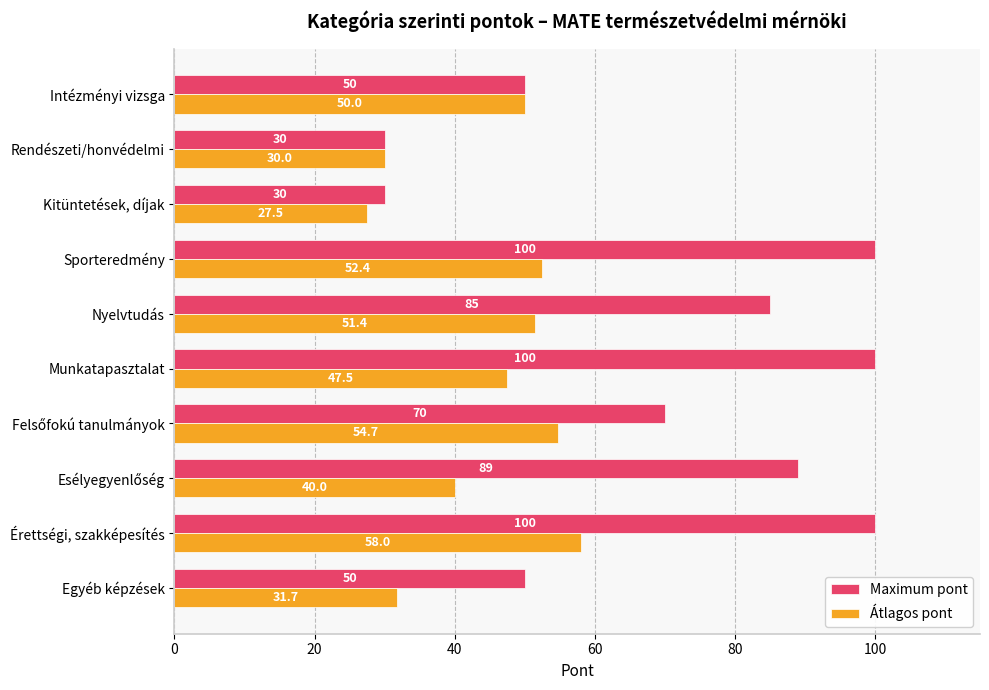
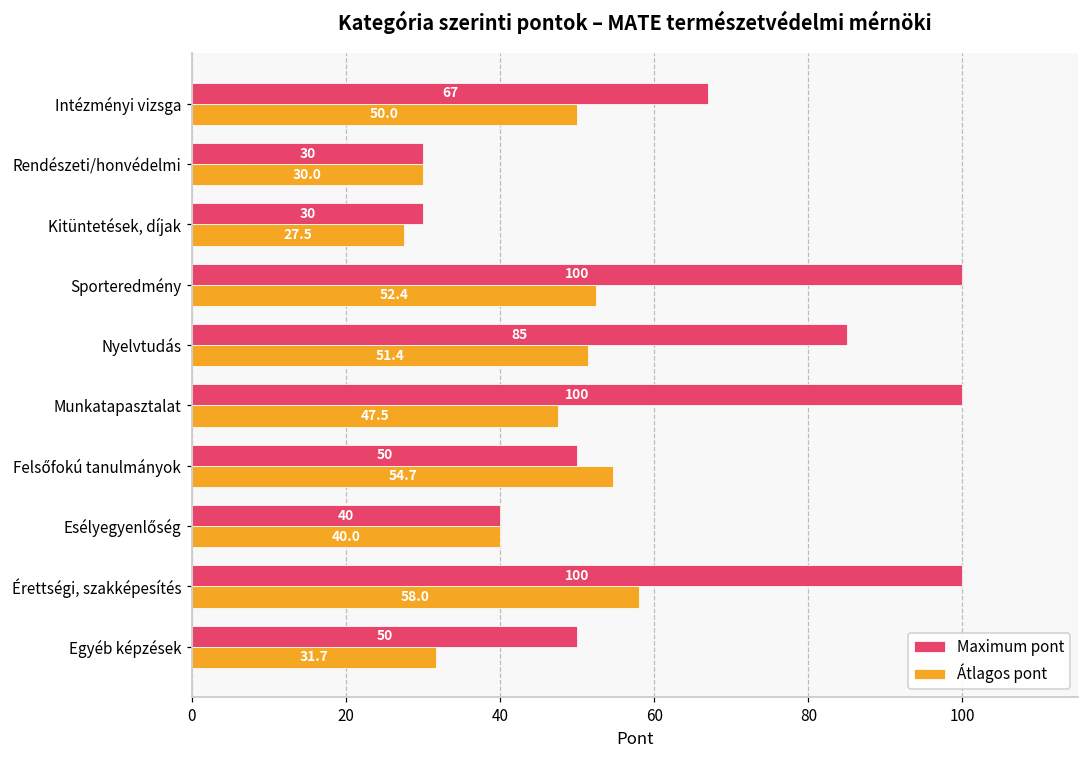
  {
    "Maximum pont": {
-     "Intézményi vizsga": 50,
+     "Intézményi vizsga": 67,
      "Rendészeti/honvédelmi": 30,
      "Kitüntetések, díjak": 30,
      "Sporteredmény": 100,
      "Nyelvtudás": 85,
      "Munkatapasztalat": 100,
-     "Felsőfokú tanulmányok": 70,
-     "Esélyegyenlőség": 89,
+     "Felsőfokú tanulmányok": 50,
+     "Esélyegyenlőség": 40,
      "Érettségi, szakképesítés": 100,
      "Egyéb képzések": 50
    },
    "Átlagos pont": {
      "Intézményi vizsga": 50.0,
      "Rendészeti/honvédelmi": 30.0,
      "Kitüntetések, díjak": 27.5,
      "Sporteredmény": 52.4,
      "Nyelvtudás": 51.4,
      "Munkatapasztalat": 47.5,
      "Felsőfokú tanulmányok": 54.7,
      "Esélyegyenlőség": 40.0,
      "Érettségi, szakképesítés": 58.0,
      "Egyéb képzések": 31.7
    }
  }
